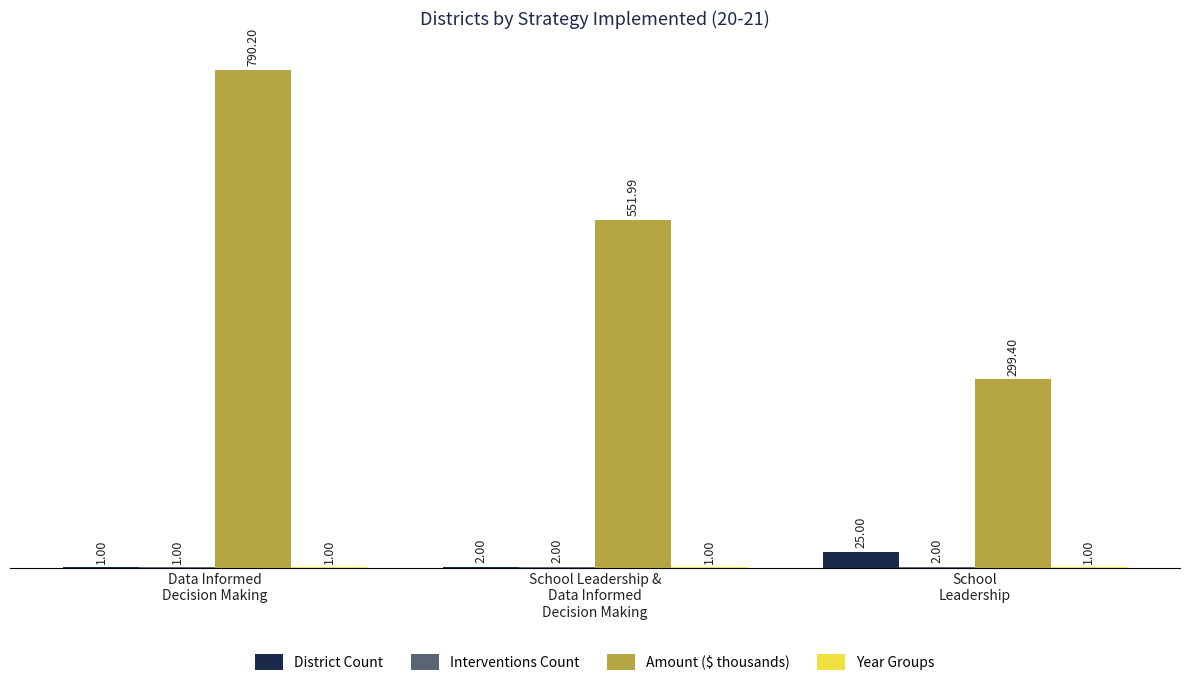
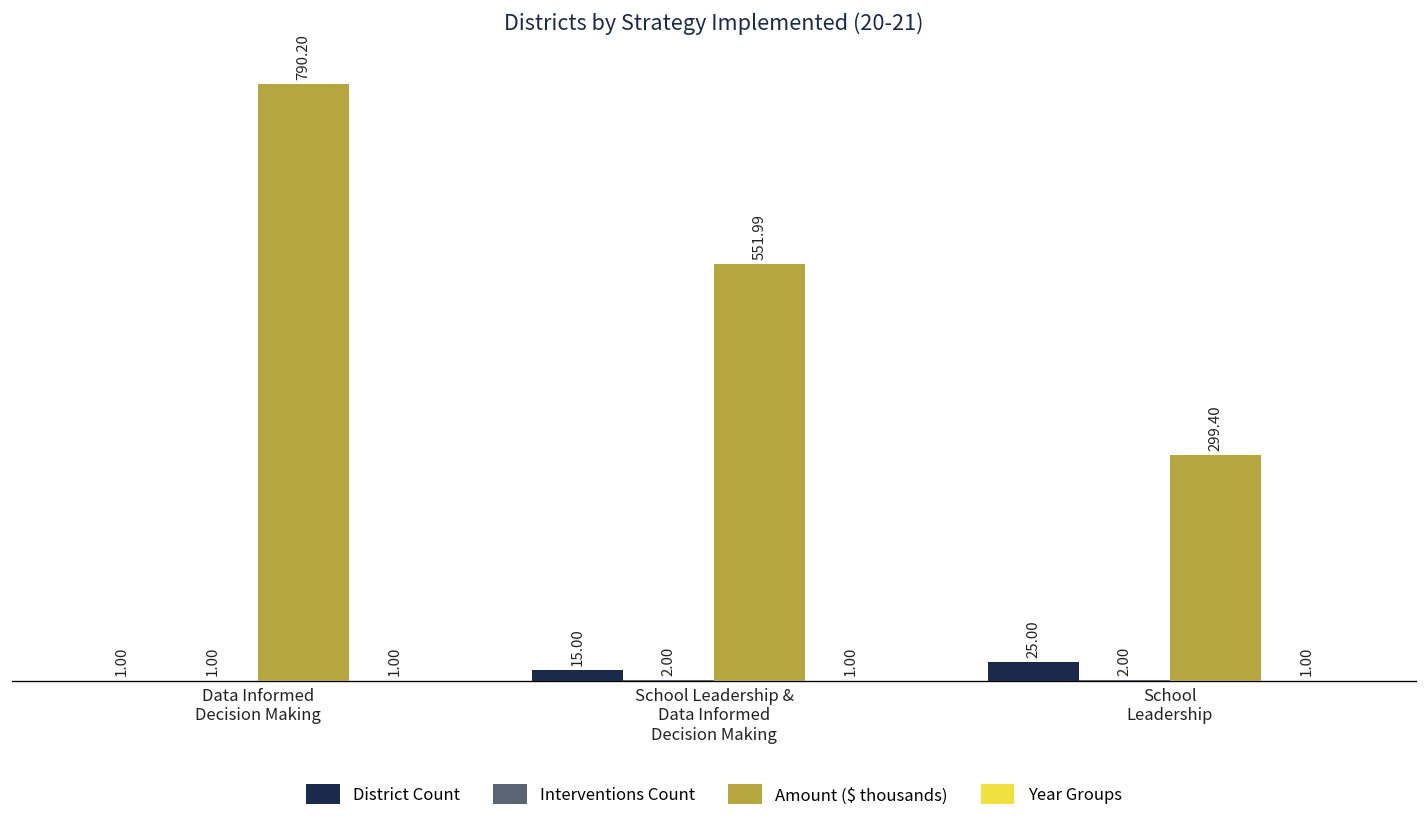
  {
    "District Count": {
      "Data Informed Decision Making": 1.00,
-     "School Leadership & Data Informed Decision Making": 2.00,
+     "School Leadership & Data Informed Decision Making": 15.00,
      "School Leadership": 25.00
    },
    "Interventions Count": {
      "Data Informed Decision Making": 1.00,
      "School Leadership & Data Informed Decision Making": 2.00,
      "School Leadership": 2.00
    },
    "Amount ($ thousands)": {
      "Data Informed Decision Making": 790.20,
      "School Leadership & Data Informed Decision Making": 551.99,
      "School Leadership": 299.40
    },
    "Year Groups": {
      "Data Informed Decision Making": 1.00,
      "School Leadership & Data Informed Decision Making": 1.00,
      "School Leadership": 1.00
    }
  }
